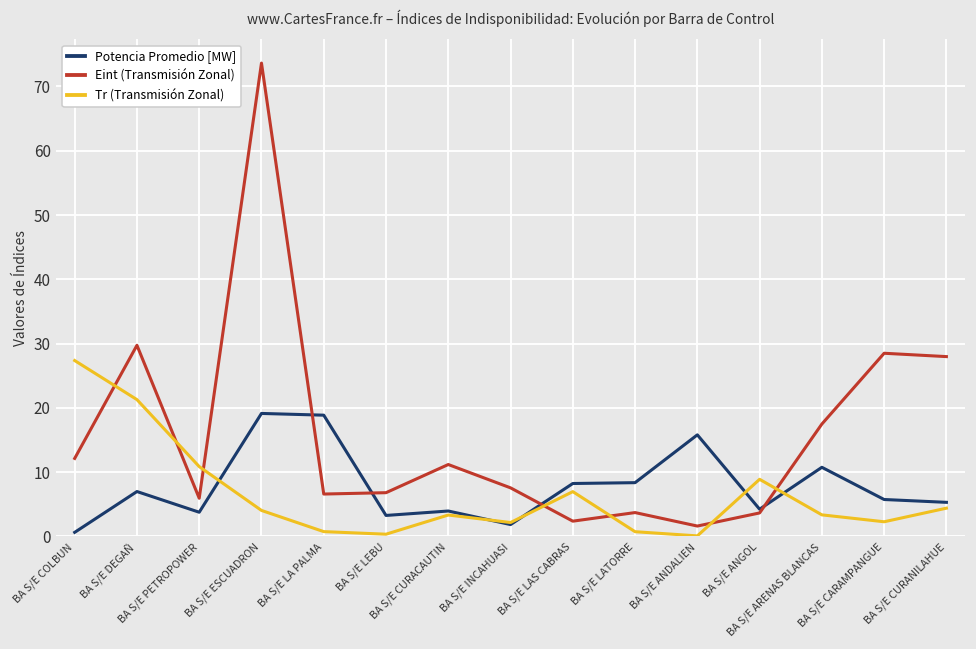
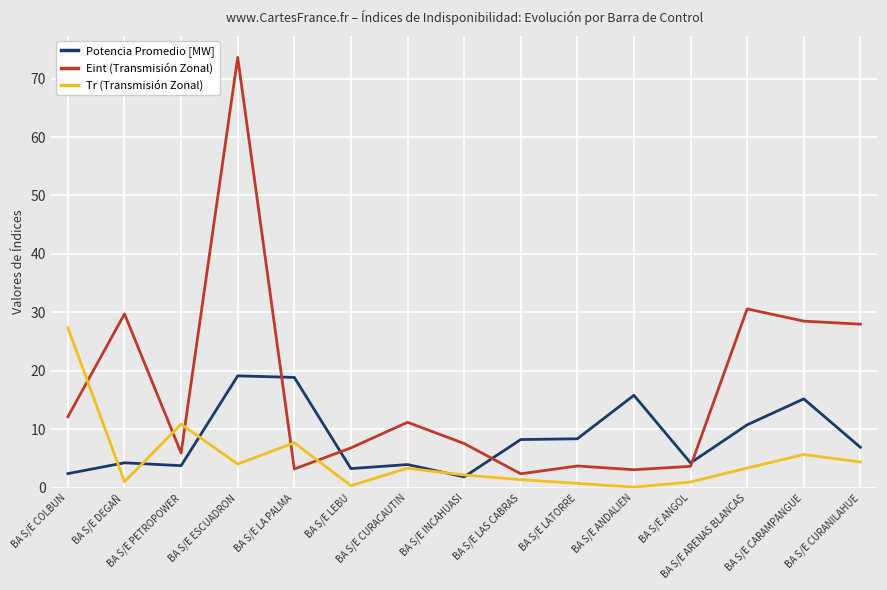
  {
    "Potencia Promedio [MW]": {
-     "BA S/E COLBUN": 1,
-     "BA S/E DEGAÑ": 7,
+     "BA S/E COLBUN": 2,
+     "BA S/E DEGAÑ": 4,
      "BA S/E PETROPOWER": 4,
      "BA S/E ESCUADRON": 19,
      "BA S/E LA PALMA": 19,
      "BA S/E LEBU": 3,
      "BA S/E CURACAUTIN": 4,
      "BA S/E LAS CABRAS": 8,
      "BA S/E LATORRE": 8,
      "BA S/E ANDALIEN": 16,
      "BA S/E ANGOL": 4,
      "BA S/E ARENAS BLANCAS": 11,
-     "BA S/E CARAMPANGUE": 6,
-     "BA S/E CURANILAHUE": 5
+     "BA S/E CARAMPANGUE": 15,
+     "BA S/E CURANILAHUE": 7
    },
    "Eint (Transmisión Zonal)": {
      "BA S/E COLBUN": 12,
      "BA S/E DEGAÑ": 30,
      "BA S/E PETROPOWER": 6,
      "BA S/E ESCUADRON": 74,
-     "BA S/E LA PALMA": 7,
+     "BA S/E LA PALMA": 3,
      "BA S/E LEBU": 7,
      "BA S/E CURACAUTIN": 11,
      "BA S/E INCAHUASI": 8,
      "BA S/E LAS CABRAS": 2,
      "BA S/E LATORRE": 4,
-     "BA S/E ANDALIEN": 2,
+     "BA S/E ANDALIEN": 3,
      "BA S/E ANGOL": 4,
-     "BA S/E ARENAS BLANCAS": 17,
+     "BA S/E ARENAS BLANCAS": 31,
      "BA S/E CARAMPANGUE": 28,
      "BA S/E CURANILAHUE": 28
    },
    "Tr (Transmisión Zonal)": {
      "BA S/E COLBUN": 27,
-     "BA S/E DEGAÑ": 21,
+     "BA S/E DEGAÑ": 1,
      "BA S/E PETROPOWER": 11,
      "BA S/E ESCUADRON": 4,
-     "BA S/E LA PALMA": 1,
+     "BA S/E LA PALMA": 8,
      "BA S/E LEBU": 0,
      "BA S/E CURACAUTIN": 3,
-     "BA S/E LAS CABRAS": 7,
+     "BA S/E LAS CABRAS": 1,
      "BA S/E LATORRE": 1,
      "BA S/E ANDALIEN": 0,
-     "BA S/E ANGOL": 9,
+     "BA S/E ANGOL": 1,
      "BA S/E ARENAS BLANCAS": 3,
-     "BA S/E CARAMPANGUE": 2,
+     "BA S/E CARAMPANGUE": 6,
      "BA S/E CURANILAHUE": 4
    }
  }
